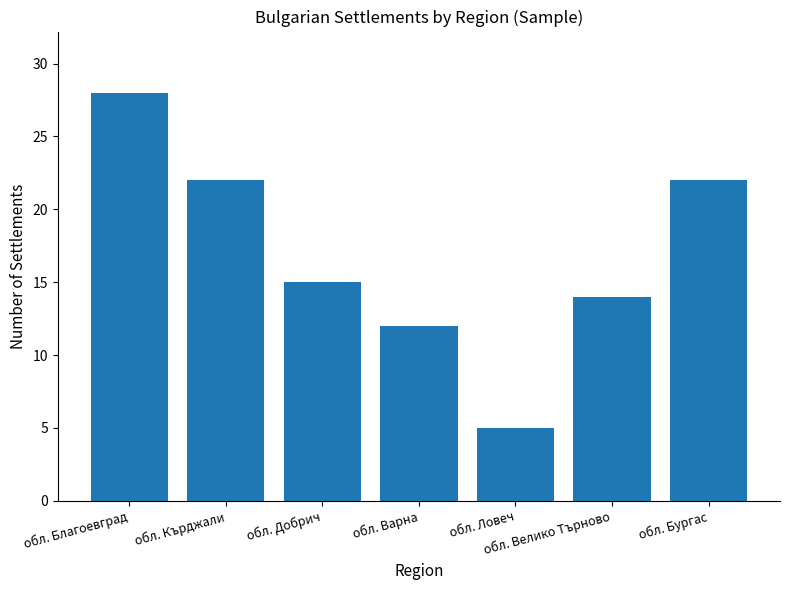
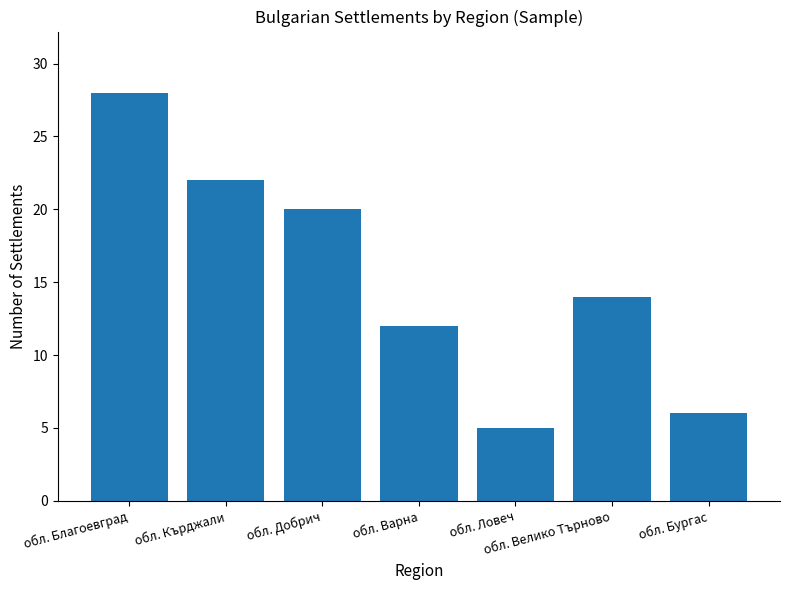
  {
    "обл. Благоевград": 28,
    "обл. Кърджали": 22,
-   "обл. Добрич": 15,
+   "обл. Добрич": 20,
    "обл. Варна": 12,
    "обл. Ловеч": 5,
    "обл. Велико Търново": 14,
-   "обл. Бургас": 22
+   "обл. Бургас": 6
  }
